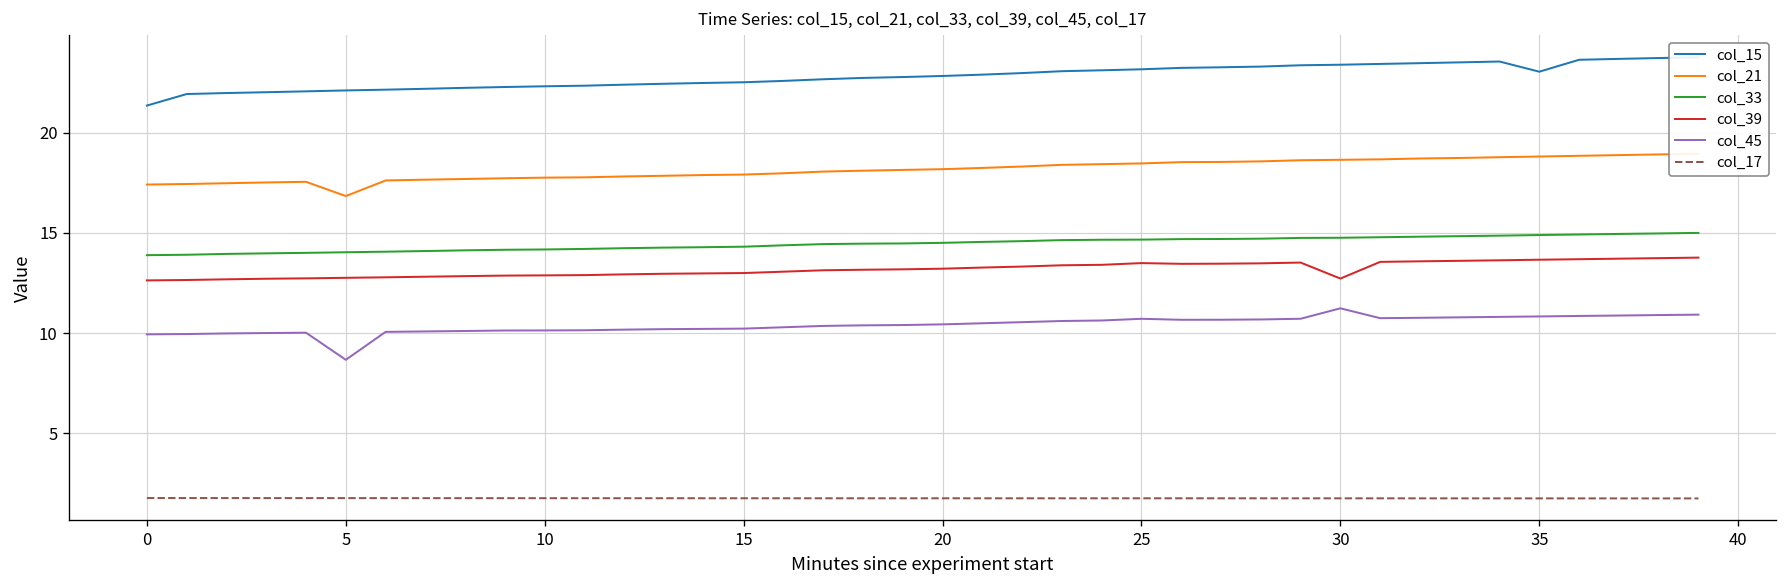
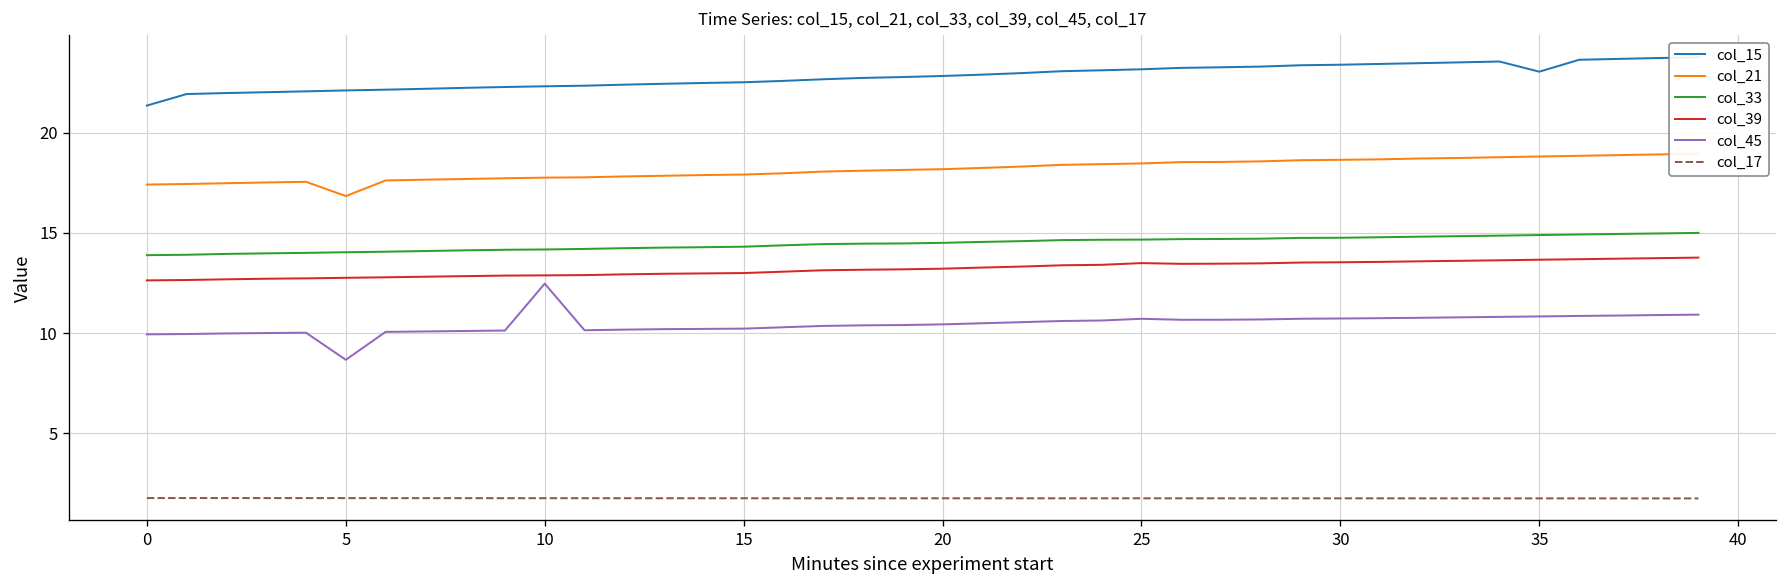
  {
    "col_15": {
      "0": 21.4,
      "5": 22.1,
      "10": 22.3,
      "15": 22.5,
      "20": 22.8,
      "25": 23.2,
      "30": 23.4,
      "35": 23.1
    },
    "col_21": {
      "0": 17.4,
      "5": 16.8,
      "10": 17.8,
      "15": 17.9,
      "20": 18.2,
      "25": 18.5,
      "30": 18.7,
      "35": 18.8
    },
    "col_33": {
      "0": 13.9,
      "5": 14.0,
      "10": 14.2,
      "15": 14.3,
      "20": 14.5,
      "25": 14.7,
      "30": 14.8,
      "35": 14.9
    },
    "col_39": {
      "0": 12.6,
      "5": 12.8,
      "10": 12.9,
      "15": 13.0,
      "20": 13.2,
      "25": 13.5,
-     "30": 12.7,
+     "30": 13.5,
      "35": 13.7
    },
    "col_45": {
      "0": 9.9,
      "5": 8.7,
-     "10": 10.1,
+     "10": 12.5,
      "15": 10.2,
      "20": 10.4,
      "25": 10.7,
-     "30": 11.2,
+     "30": 10.7,
      "35": 10.8
    },
    "col_17": {
      "0": 1.8,
      "5": 1.8,
      "10": 1.7,
      "15": 1.7,
      "20": 1.7,
      "25": 1.7,
      "30": 1.7,
      "35": 1.7
    }
  }
